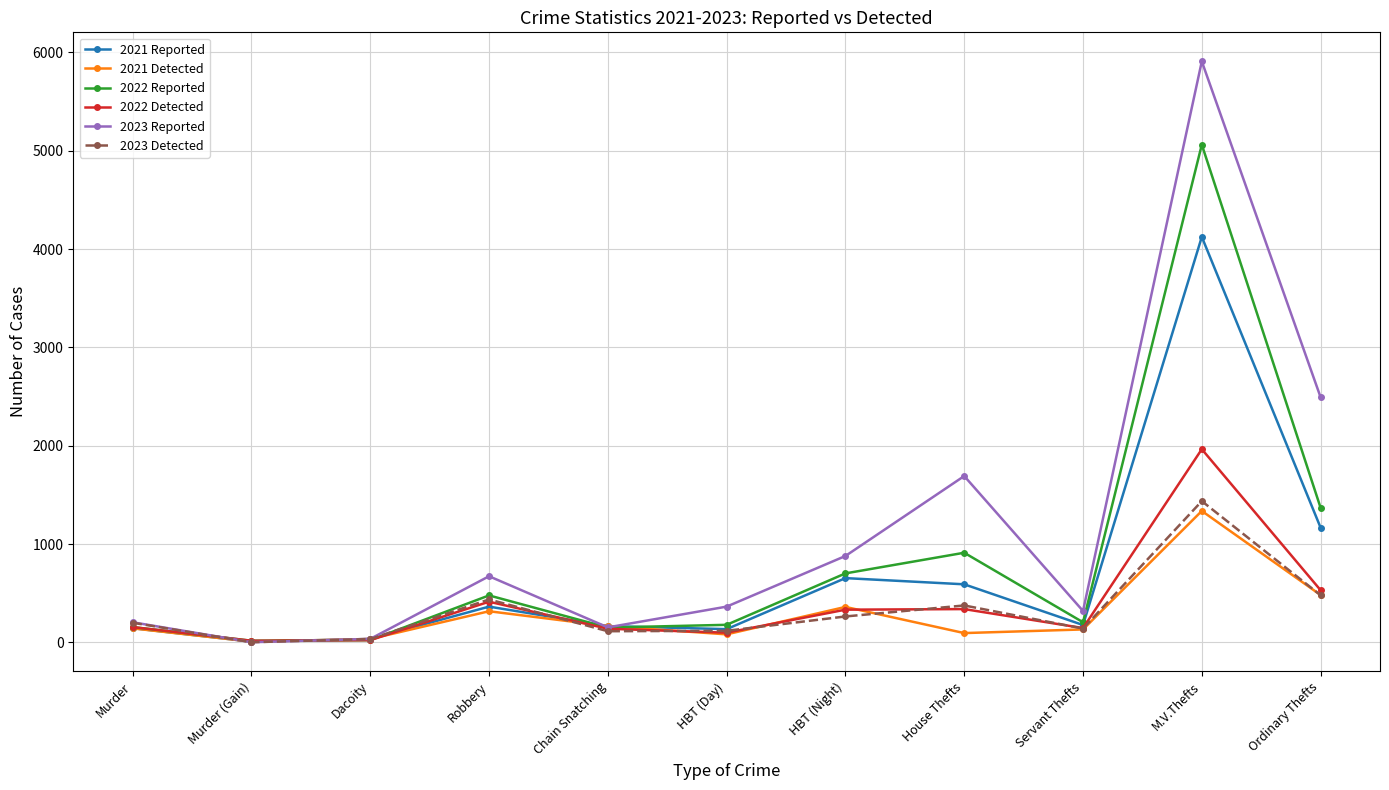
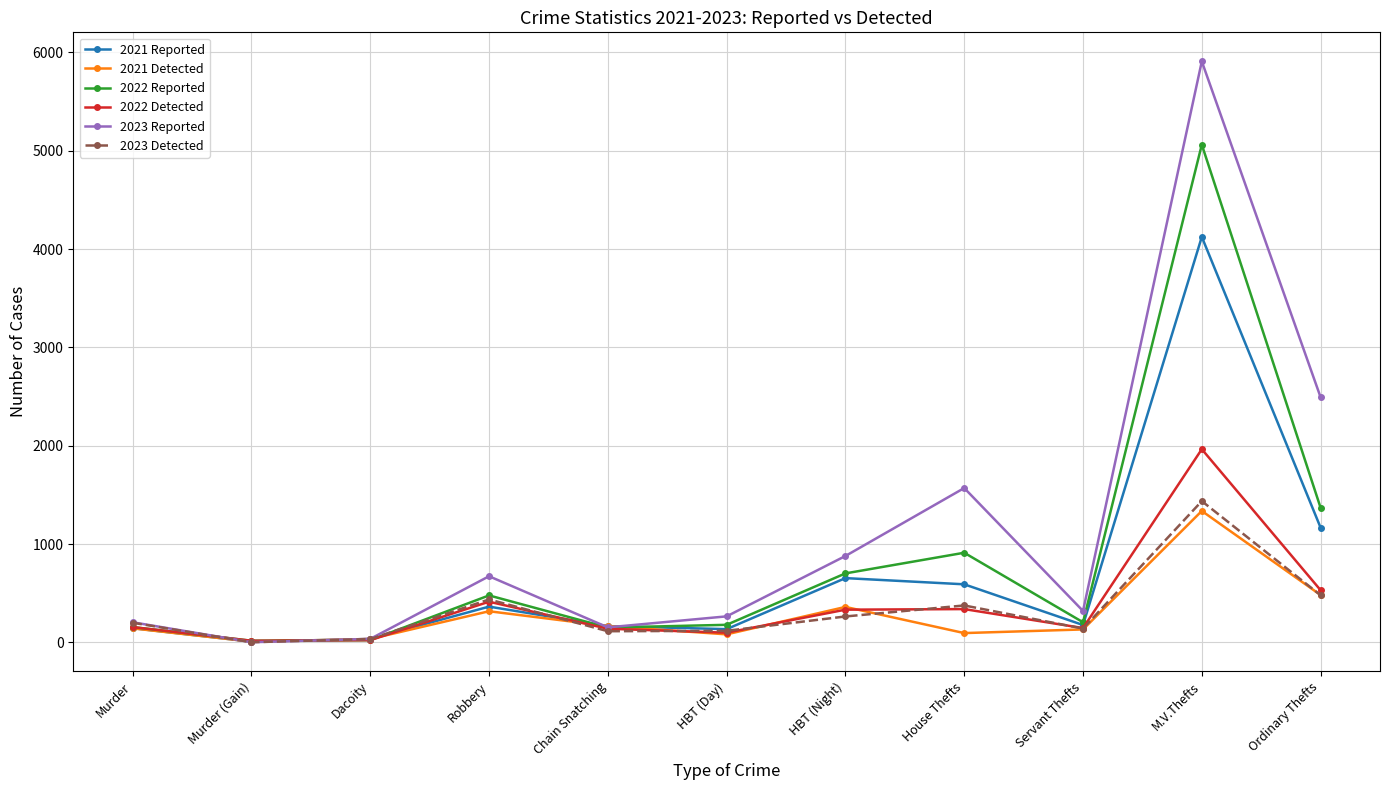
  {
    "2021 Reported": {
      "Robbery": 400,
      "HBT (Night)": 700,
      "House Thefts": 600,
      "Servant Thefts": 200,
      "M.V.Thefts": 4100,
      "Ordinary Thefts": 1200
    },
    "2021 Detected": {
      "Robbery": 300,
      "HBT (Night)": 400,
      "House Thefts": 100,
      "M.V.Thefts": 1300
    },
    "2022 Reported": {
      "Robbery": 500,
      "HBT (Day)": 200,
      "HBT (Night)": 700,
      "House Thefts": 900,
      "Servant Thefts": 200,
      "M.V.Thefts": 5100,
      "Ordinary Thefts": 1400
    },
    "2022 Detected": {
      "HBT (Night)": 300,
      "House Thefts": 300,
      "M.V.Thefts": 2000,
      "Ordinary Thefts": 500
    },
    "2023 Reported": {
      "Robbery": 700,
-     "HBT (Day)": 400,
+     "HBT (Day)": 300,
      "HBT (Night)": 900,
-     "House Thefts": 1700,
+     "House Thefts": 1600,
      "Servant Thefts": 300,
      "M.V.Thefts": 5900,
      "Ordinary Thefts": 2500
    },
    "2023 Detected": {
      "HBT (Night)": 300,
      "House Thefts": 400,
      "M.V.Thefts": 1400
    }
  }
